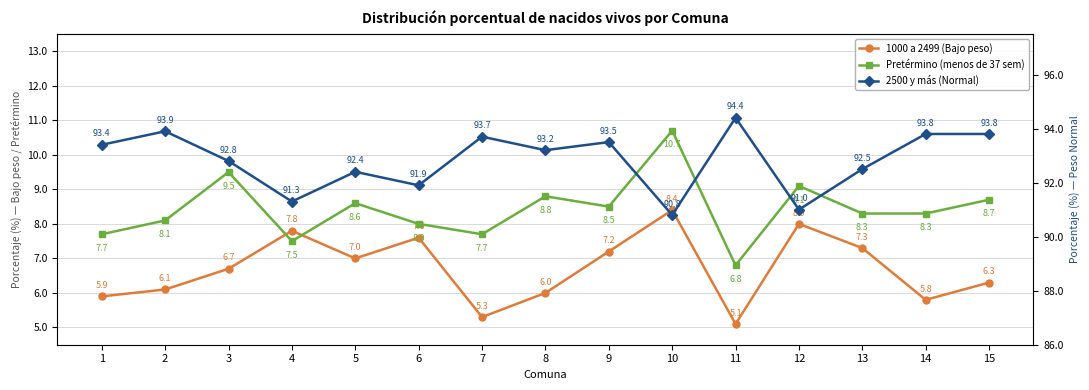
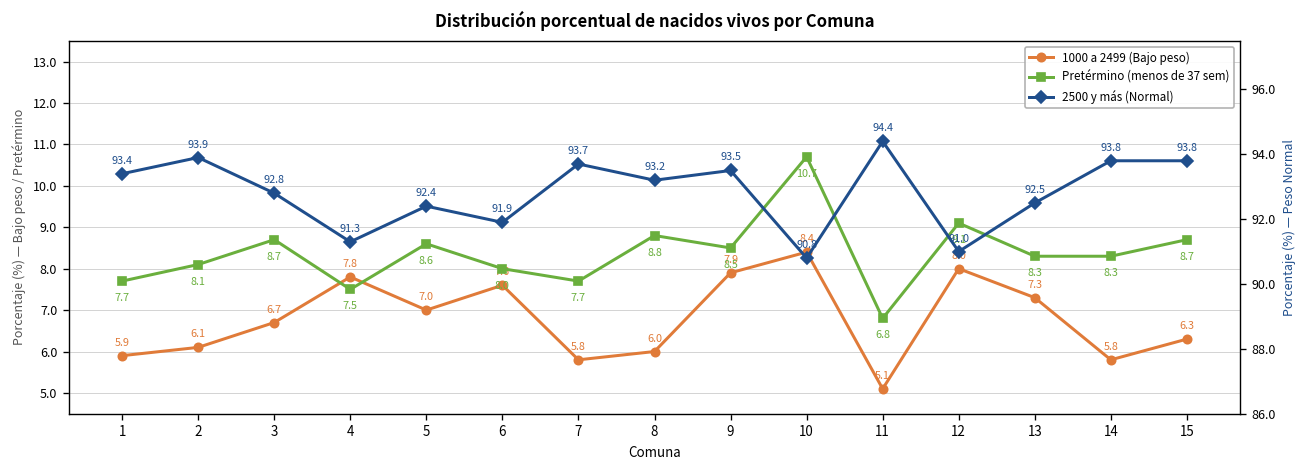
  {
    "1000 a 2499 (Bajo peso)": {
      "1": 5.9,
      "2": 6.1,
      "3": 6.7,
      "4": 7.8,
      "5": 7.0,
-     "7": 5.3,
+     "7": 5.8,
      "8": 6.0,
-     "9": 7.2,
+     "9": 7.9,
      "11": 5.1,
      "13": 7.3,
      "14": 5.8,
      "15": 6.3
    },
    "Pretérmino (menos de 37 sem)": {
      "1": 7.7,
      "2": 8.1,
-     "3": 9.5,
+     "3": 8.7,
      "4": 7.5,
      "5": 8.6,
      "7": 7.7,
      "8": 8.8,
      "10": 10.7,
      "11": 6.8,
      "13": 8.3,
      "14": 8.3,
      "15": 8.7
    },
    "2500 y más (Normal)": {
      "1": 93.4,
      "2": 93.9,
      "3": 92.8,
      "4": 91.3,
      "5": 92.4,
      "6": 91.9,
      "7": 93.7,
      "8": 93.2,
      "9": 93.5,
      "11": 94.4,
      "13": 92.5,
      "14": 93.8,
      "15": 93.8
    }
  }
